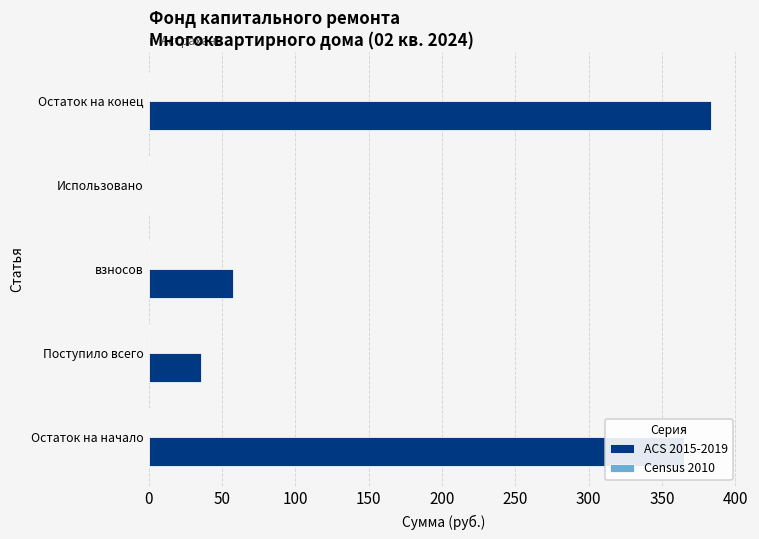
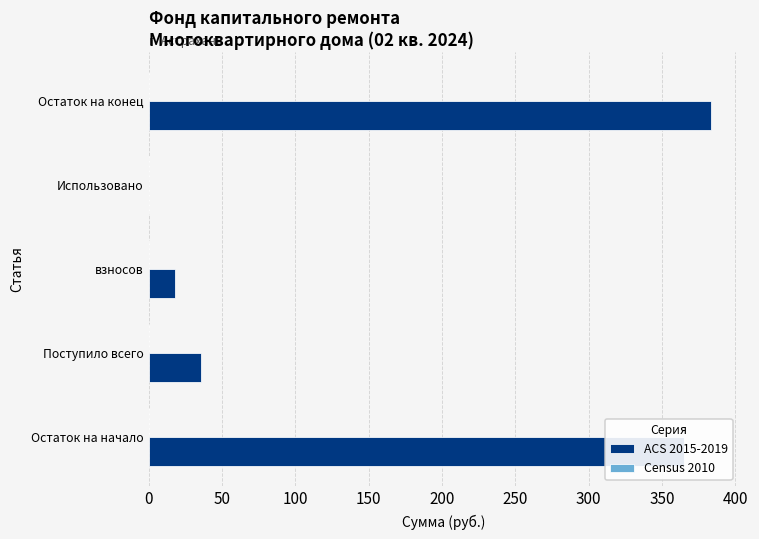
  {
    "ACS 2015-2019": {
      "Остаток на конец": 383,
      "Использовано": 0,
-     "взносов": 57,
+     "взносов": 18,
      "Поступило всего": 36
    },
    "Census 2010": {
      "Остаток на конец": 0,
      "Использовано": 0,
      "взносов": 0,
      "Поступило всего": 0,
      "Остаток на начало": 0
    }
  }
